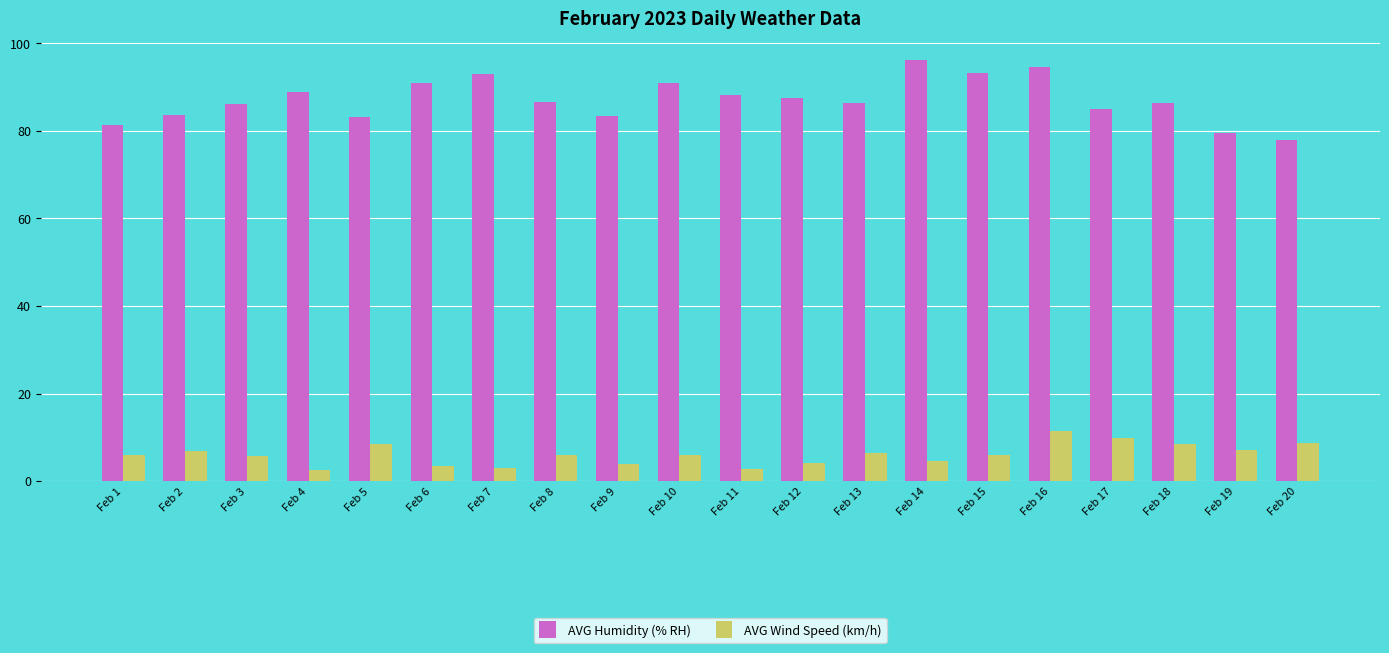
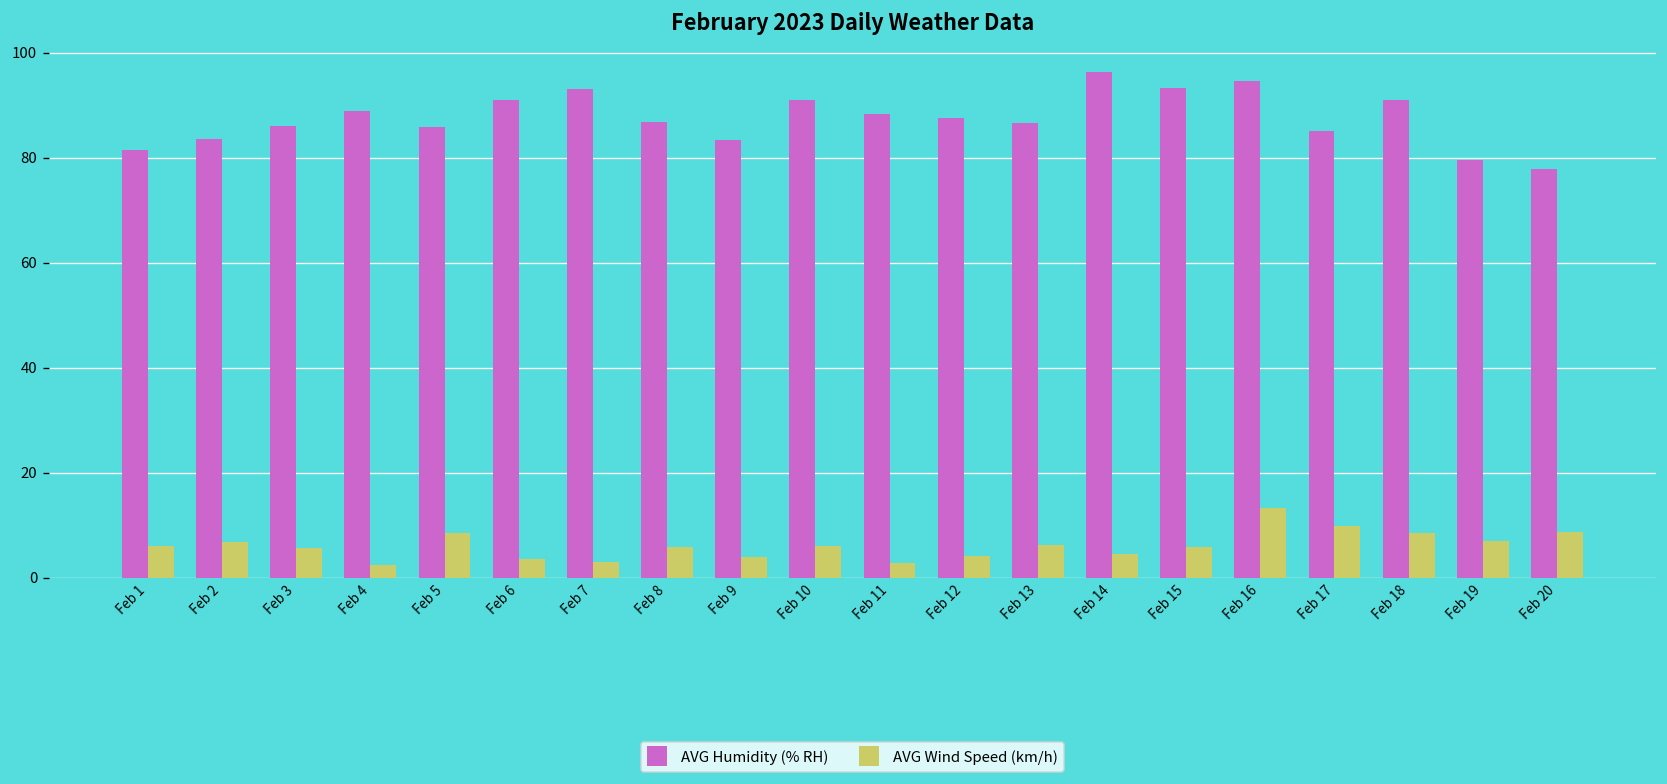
  {
    "AVG Humidity (% RH)": {
      "Feb 1": 81,
      "Feb 2": 84,
      "Feb 3": 86,
      "Feb 4": 89,
-     "Feb 5": 83,
+     "Feb 5": 86,
      "Feb 6": 91,
      "Feb 7": 93,
      "Feb 8": 87,
      "Feb 9": 83,
      "Feb 10": 91,
      "Feb 11": 88,
      "Feb 12": 88,
      "Feb 13": 87,
      "Feb 14": 96,
      "Feb 15": 93,
      "Feb 16": 95,
      "Feb 17": 85,
-     "Feb 18": 86,
+     "Feb 18": 91,
      "Feb 19": 80,
      "Feb 20": 78
    },
    "AVG Wind Speed (km/h)": {
      "Feb 1": 6,
      "Feb 2": 7,
      "Feb 3": 6,
      "Feb 4": 2,
      "Feb 5": 9,
      "Feb 6": 4,
      "Feb 7": 3,
      "Feb 8": 6,
      "Feb 9": 4,
      "Feb 10": 6,
      "Feb 11": 3,
      "Feb 12": 4,
      "Feb 13": 6,
      "Feb 14": 5,
      "Feb 15": 6,
-     "Feb 16": 11,
+     "Feb 16": 13,
      "Feb 17": 10,
      "Feb 18": 9,
      "Feb 19": 7,
      "Feb 20": 9
    }
  }
